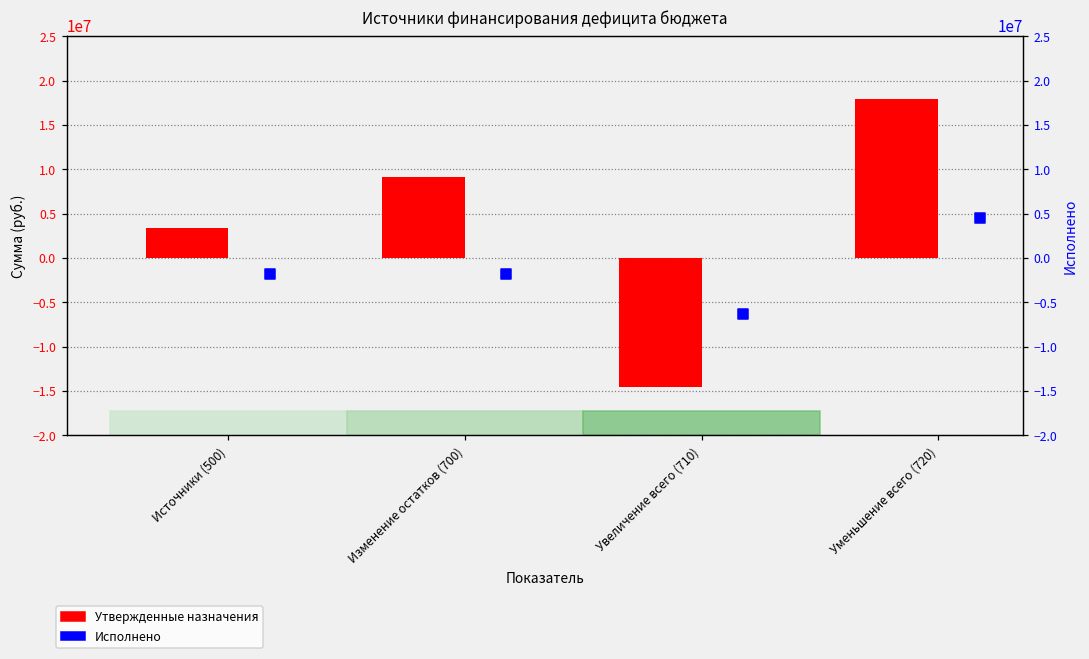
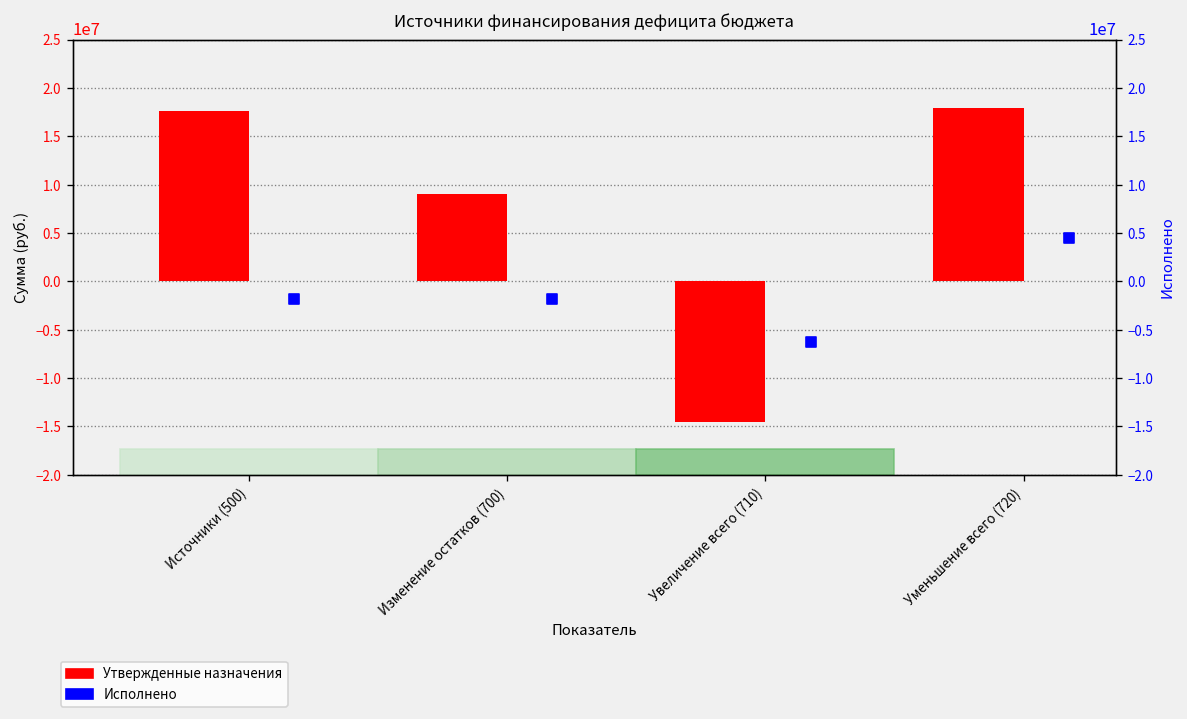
  {
    "Утвержденные назначения": {
-     "Источники (500)": 3000000,
+     "Источники (500)": 18000000,
      "Изменение остатков (700)": 9000000,
      "Увеличение всего (710)": -15000000,
      "Уменьшение всего (720)": 18000000
    }
  }
